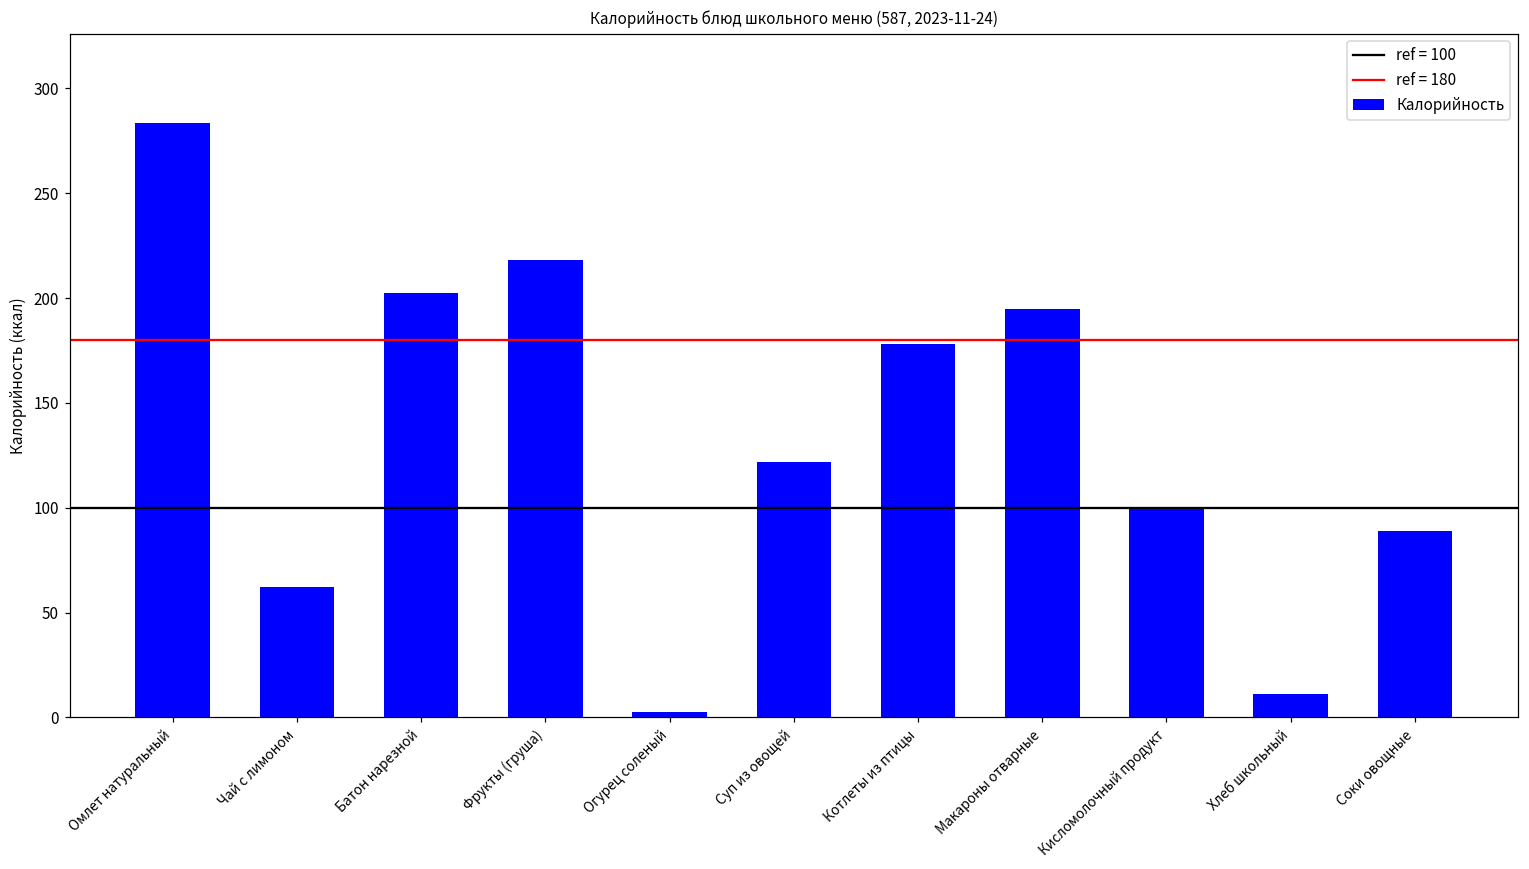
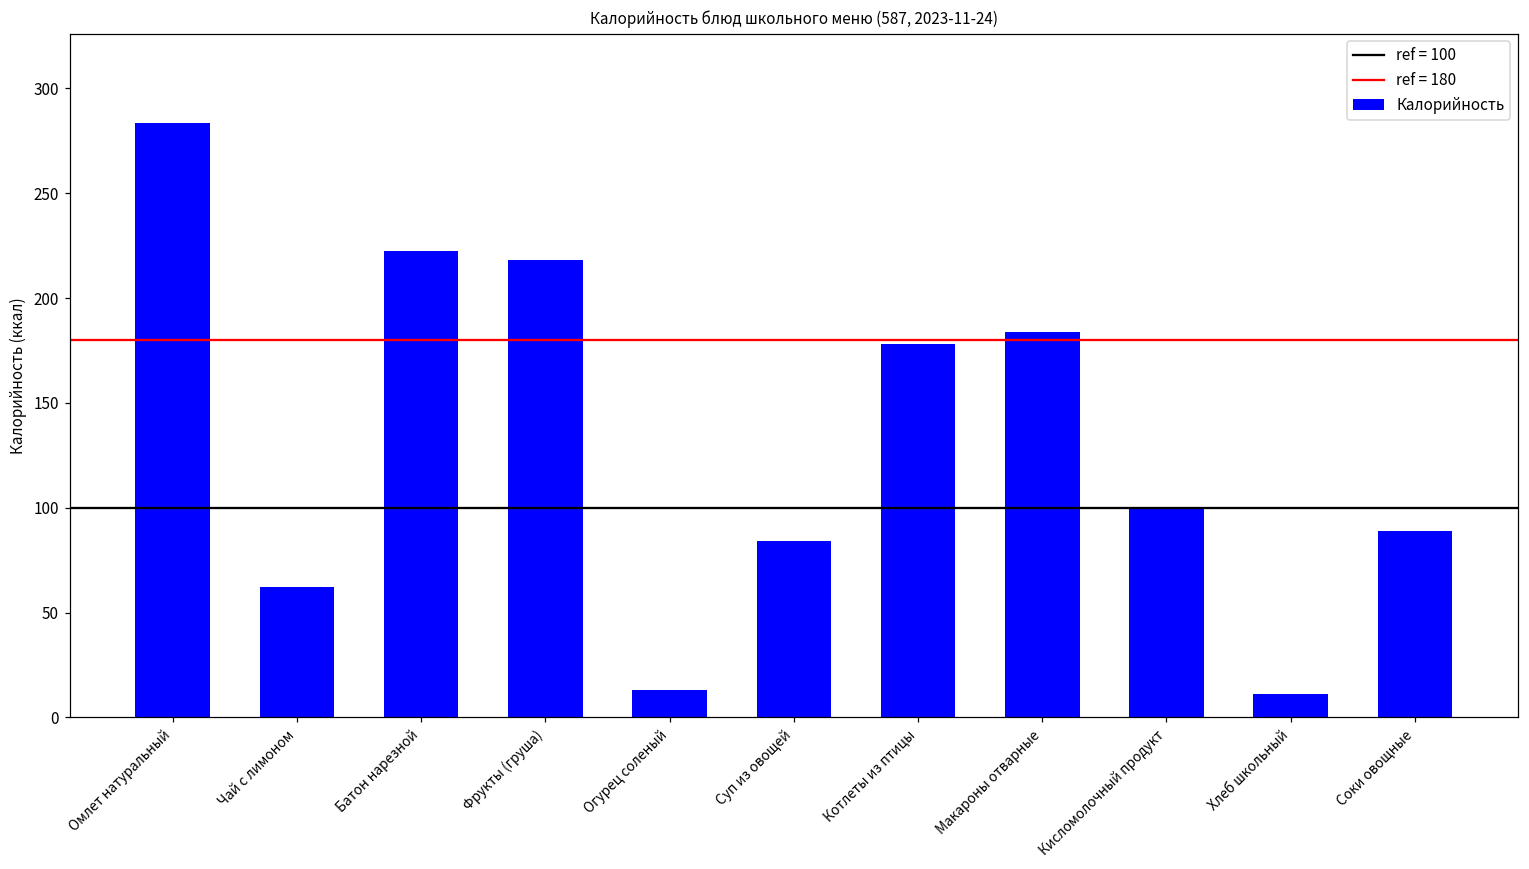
  {
    "Омлет натуральный": 284,
    "Чай с лимоном": 62,
-   "Батон нарезной": 202,
+   "Батон нарезной": 223,
    "Фрукты (груша)": 218,
-   "Огурец соленый": 2,
-   "Суп из овощей": 122,
+   "Огурец соленый": 13,
+   "Суп из овощей": 84,
    "Котлеты из птицы": 178,
-   "Макароны отварные": 195,
+   "Макароны отварные": 184,
    "Кисломолочный продукт": 100,
    "Хлеб школьный": 11,
    "Соки овощные": 89
  }
